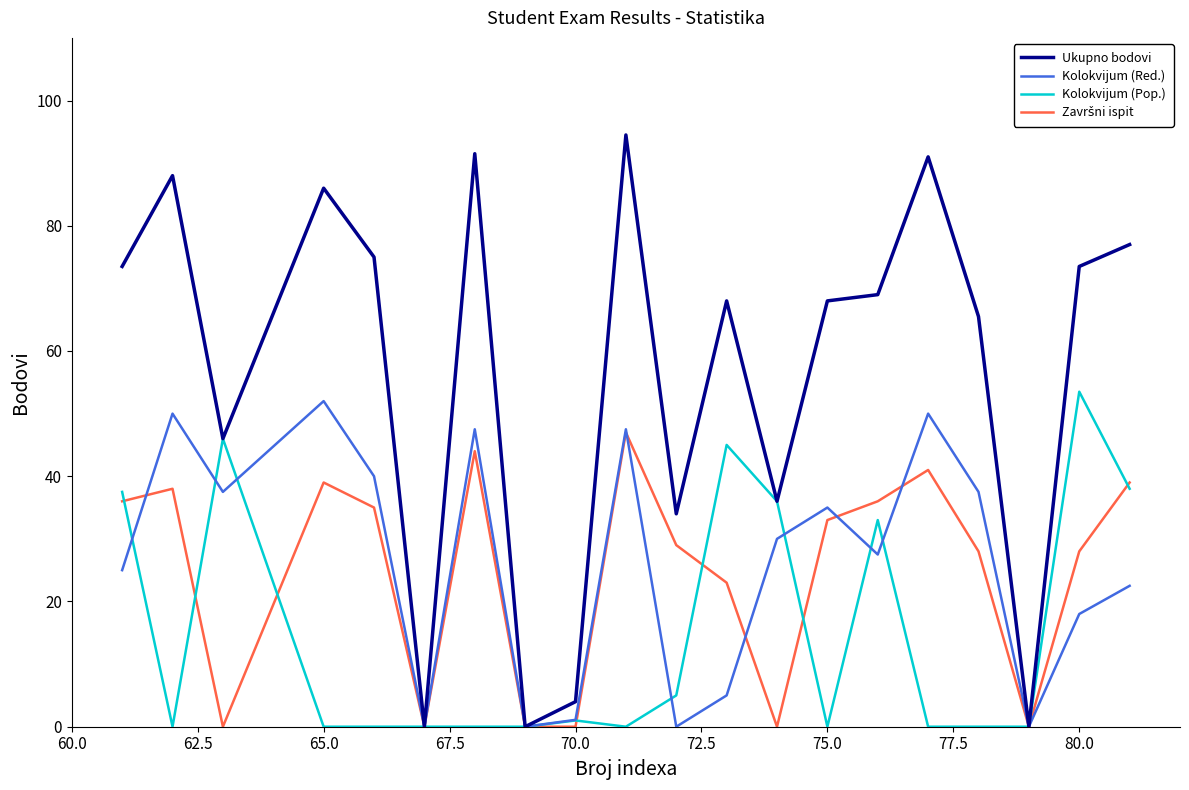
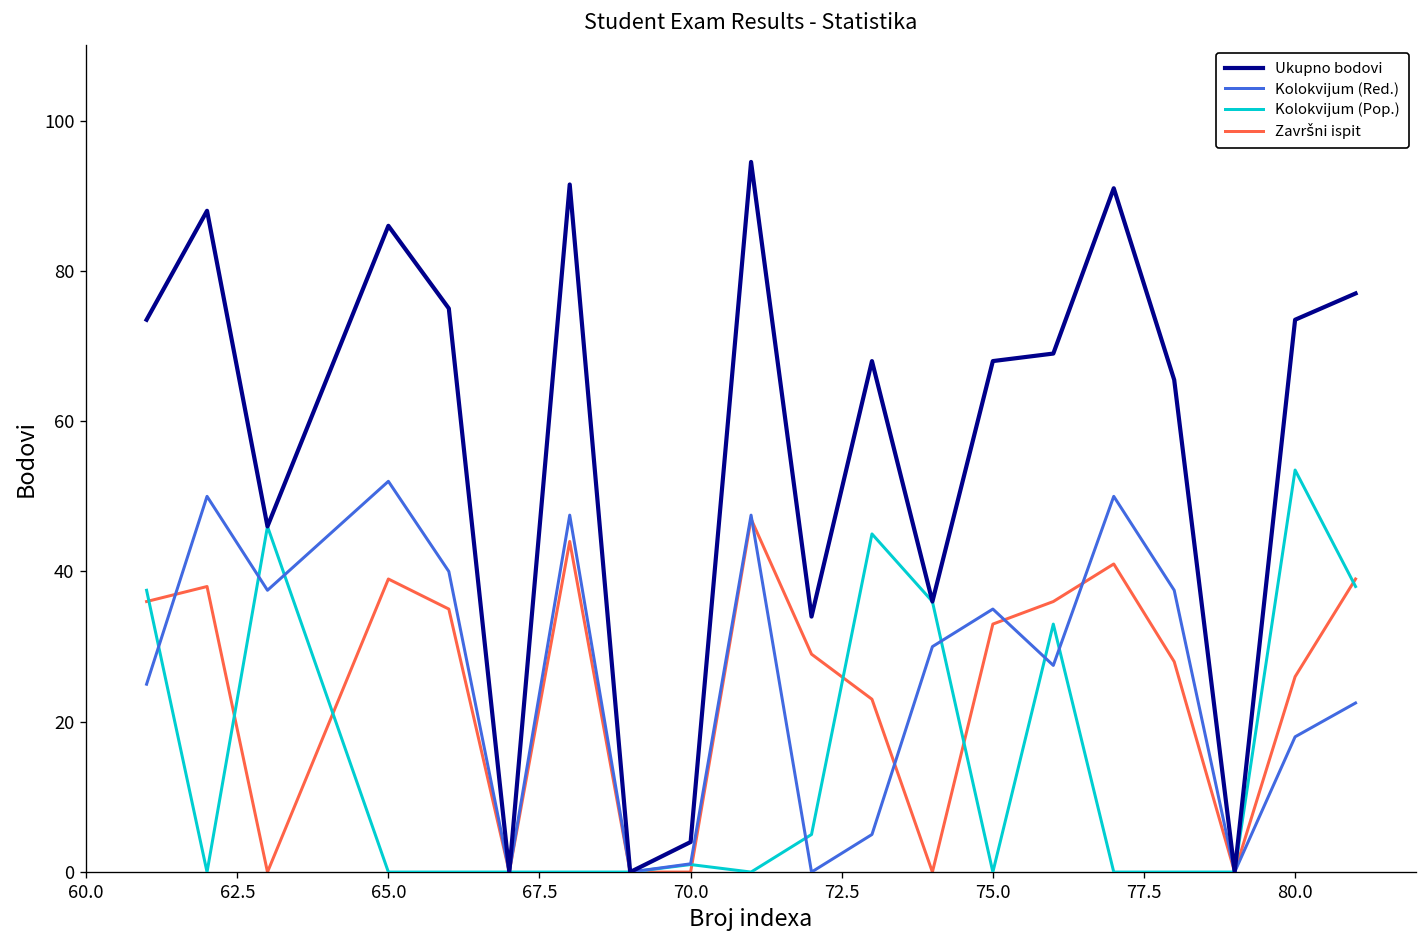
  {
    "Ukupno bodovi": {
      "65.0": 86,
      "70.0": 4,
      "75.0": 68,
      "80.0": 74
    },
    "Kolokvijum (Red.)": {
      "65.0": 52,
      "75.0": 35,
      "80.0": 18
    },
    "Kolokvijum (Pop.)": {
      "65.0": 0,
      "75.0": 0,
      "80.0": 54
    },
    "Završni ispit": {
      "65.0": 39,
      "70.0": 0,
      "75.0": 33,
-     "80.0": 28
+     "80.0": 26
    }
  }
